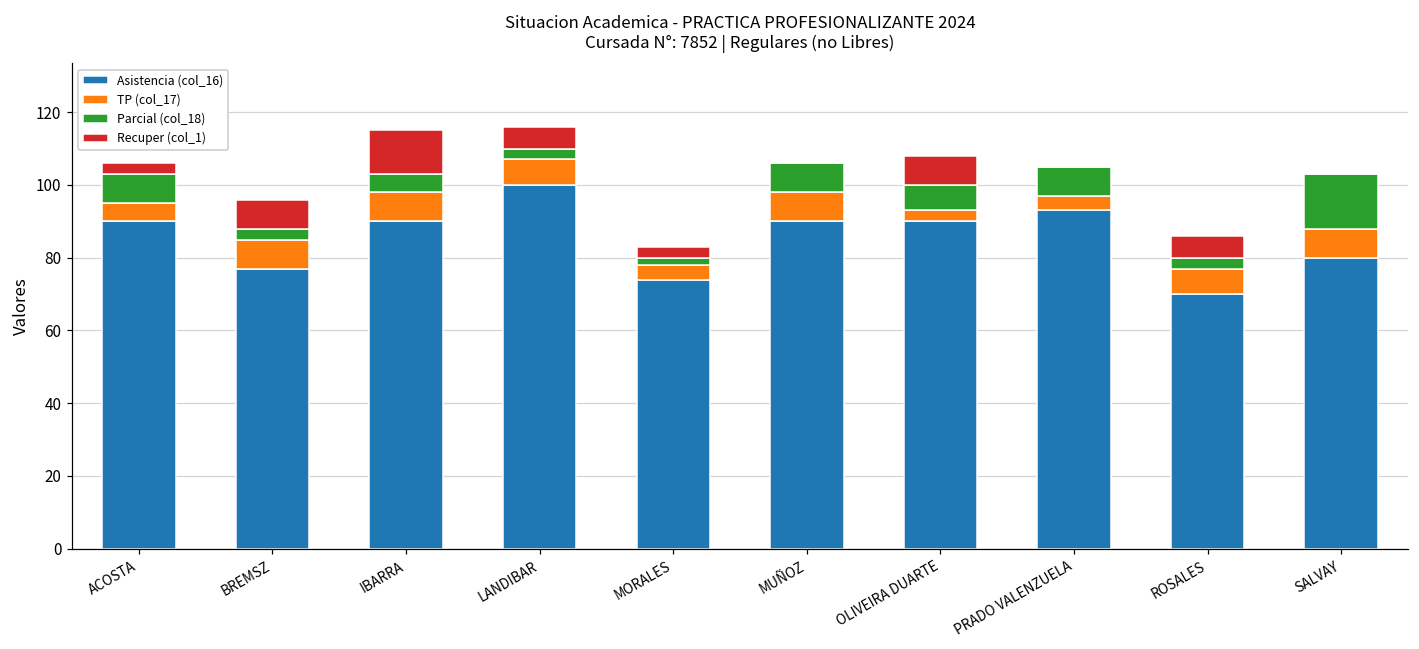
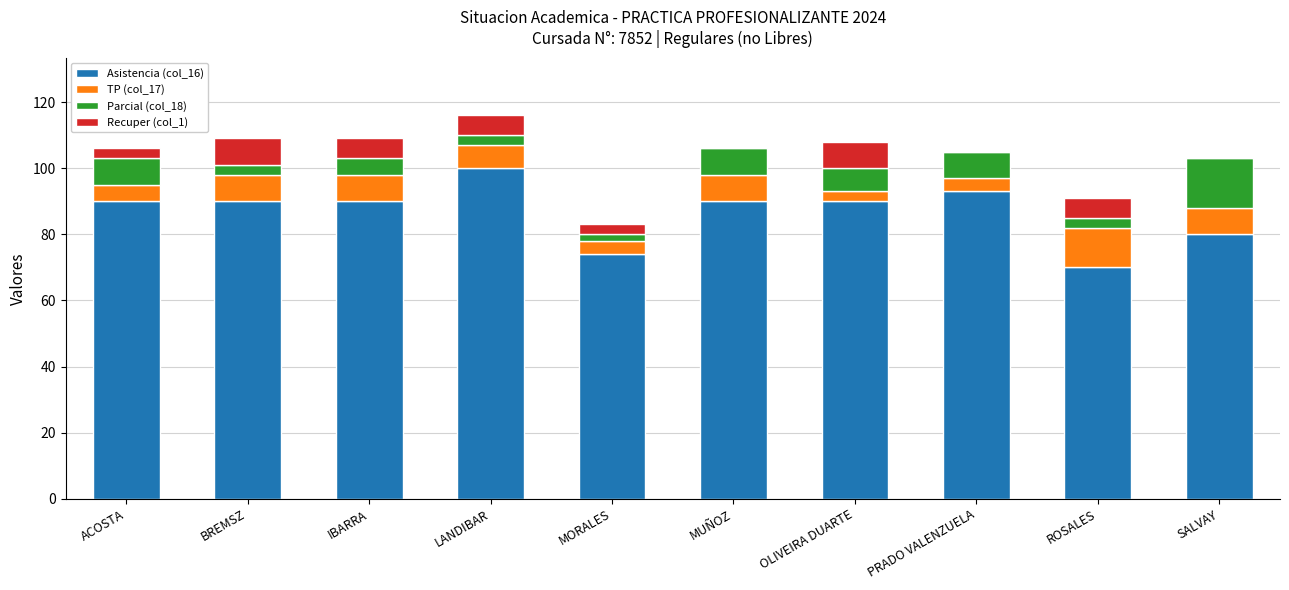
  {
    "Asistencia (col_16)": {
      "ACOSTA": 90,
-     "BREMSZ": 77,
+     "BREMSZ": 90,
      "IBARRA": 90,
      "LANDIBAR": 100,
      "MORALES": 74,
      "MUÑOZ": 90,
      "OLIVEIRA DUARTE": 90,
      "PRADO VALENZUELA": 93,
      "ROSALES": 70,
      "SALVAY": 80
    },
    "TP (col_17)": {
      "ACOSTA": 5,
      "BREMSZ": 8,
      "IBARRA": 8,
      "LANDIBAR": 7,
      "MORALES": 4,
      "MUÑOZ": 8,
      "OLIVEIRA DUARTE": 3,
      "PRADO VALENZUELA": 4,
-     "ROSALES": 7,
+     "ROSALES": 12,
      "SALVAY": 8
    },
    "Parcial (col_18)": {
      "ACOSTA": 8,
      "BREMSZ": 3,
      "IBARRA": 5,
      "LANDIBAR": 3,
      "MORALES": 2,
      "MUÑOZ": 8,
      "OLIVEIRA DUARTE": 7,
      "PRADO VALENZUELA": 8,
      "ROSALES": 3,
      "SALVAY": 15
    },
    "Recuper (col_1)": {
      "ACOSTA": 3,
      "BREMSZ": 8,
-     "IBARRA": 12,
+     "IBARRA": 6,
      "LANDIBAR": 6,
      "MORALES": 3,
      "MUÑOZ": 0,
      "OLIVEIRA DUARTE": 8,
      "PRADO VALENZUELA": 0,
      "ROSALES": 6,
      "SALVAY": 0
    }
  }
